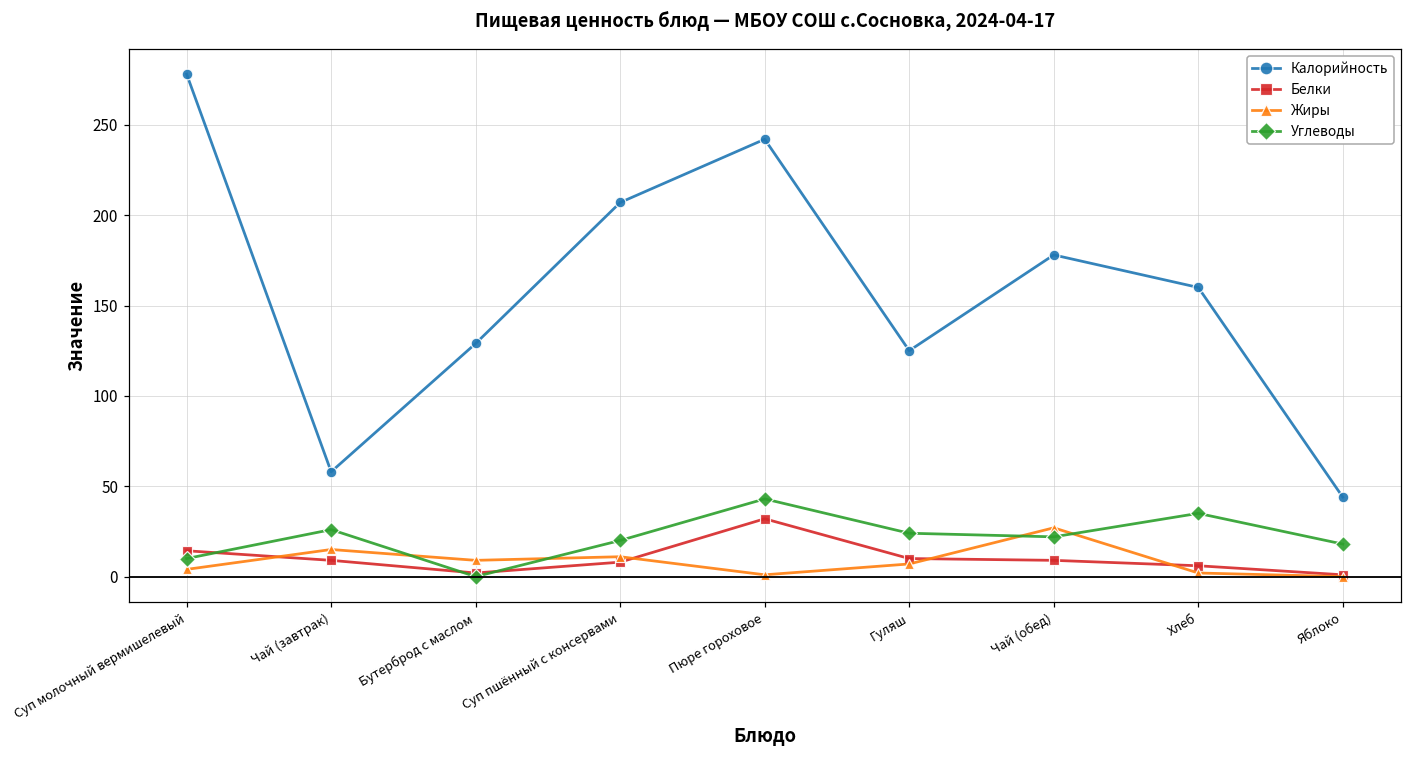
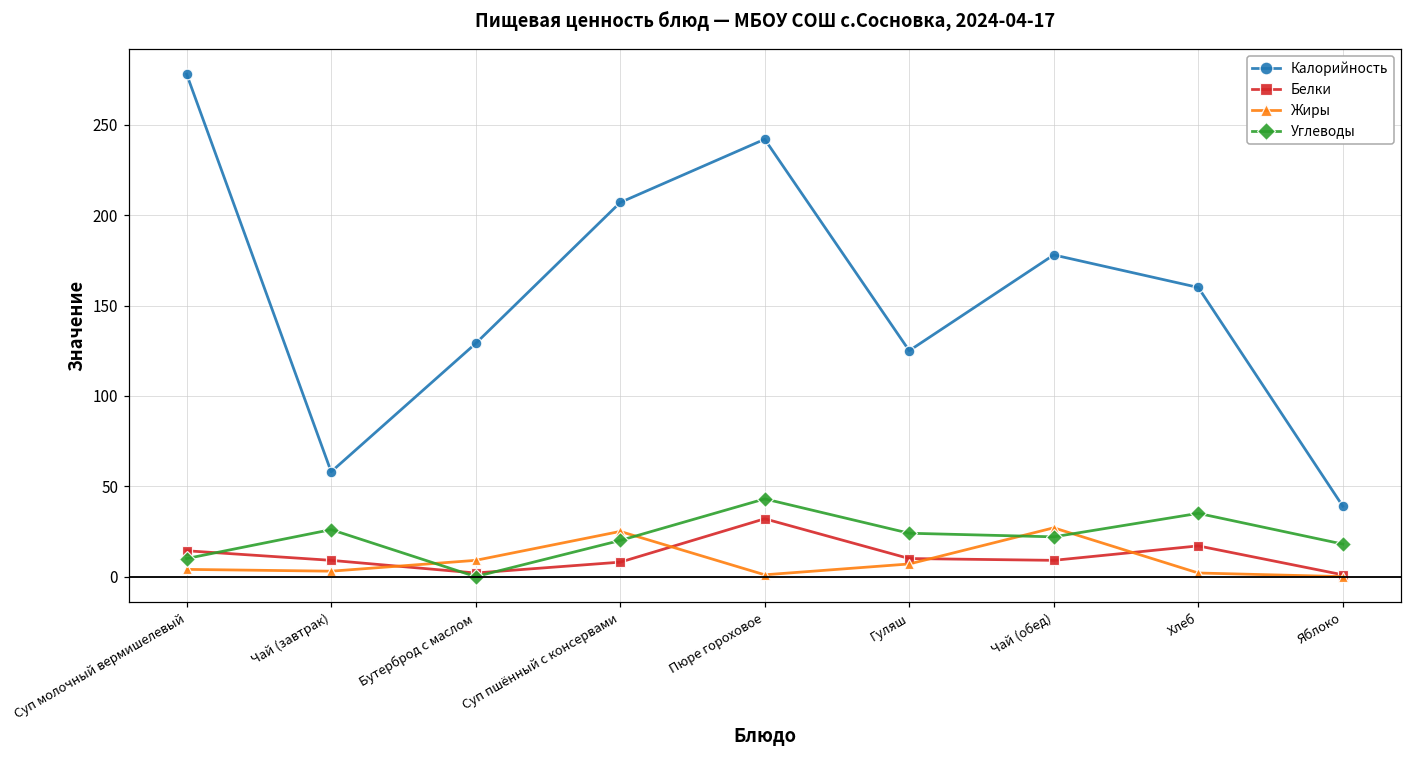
  {
    "Калорийность": {
      "Суп молочный вермишелевый": 278,
      "Чай (завтрак)": 58,
      "Бутерброд с маслом": 129,
      "Суп пшённый с консервами": 207,
      "Пюре гороховое": 242,
      "Гуляш": 125,
      "Чай (обед)": 178,
      "Хлеб": 160,
-     "Яблоко": 44
+     "Яблоко": 39
    },
    "Белки": {
      "Суп молочный вермишелевый": 14,
      "Чай (завтрак)": 9,
      "Бутерброд с маслом": 2,
      "Суп пшённый с консервами": 8,
      "Пюре гороховое": 32,
      "Гуляш": 10,
      "Чай (обед)": 9,
-     "Хлеб": 6
+     "Хлеб": 17
    },
    "Жиры": {
      "Суп молочный вермишелевый": 4,
-     "Чай (завтрак)": 15,
+     "Чай (завтрак)": 3,
      "Бутерброд с маслом": 9,
-     "Суп пшённый с консервами": 11,
+     "Суп пшённый с консервами": 25,
      "Пюре гороховое": 1,
      "Гуляш": 7,
      "Чай (обед)": 27,
      "Хлеб": 2
    },
    "Углеводы": {
      "Суп молочный вермишелевый": 10,
      "Чай (завтрак)": 26,
      "Бутерброд с маслом": 0,
      "Суп пшённый с консервами": 20,
      "Пюре гороховое": 43,
      "Гуляш": 24,
      "Чай (обед)": 22,
      "Хлеб": 35,
      "Яблоко": 18
    }
  }
